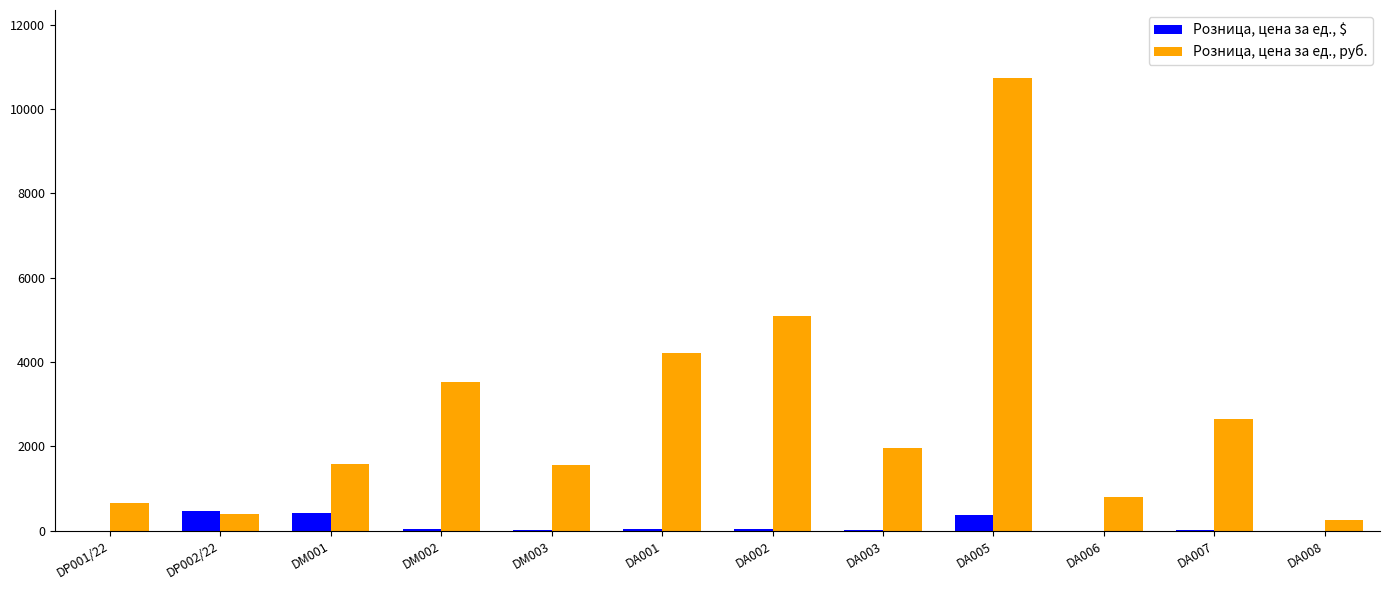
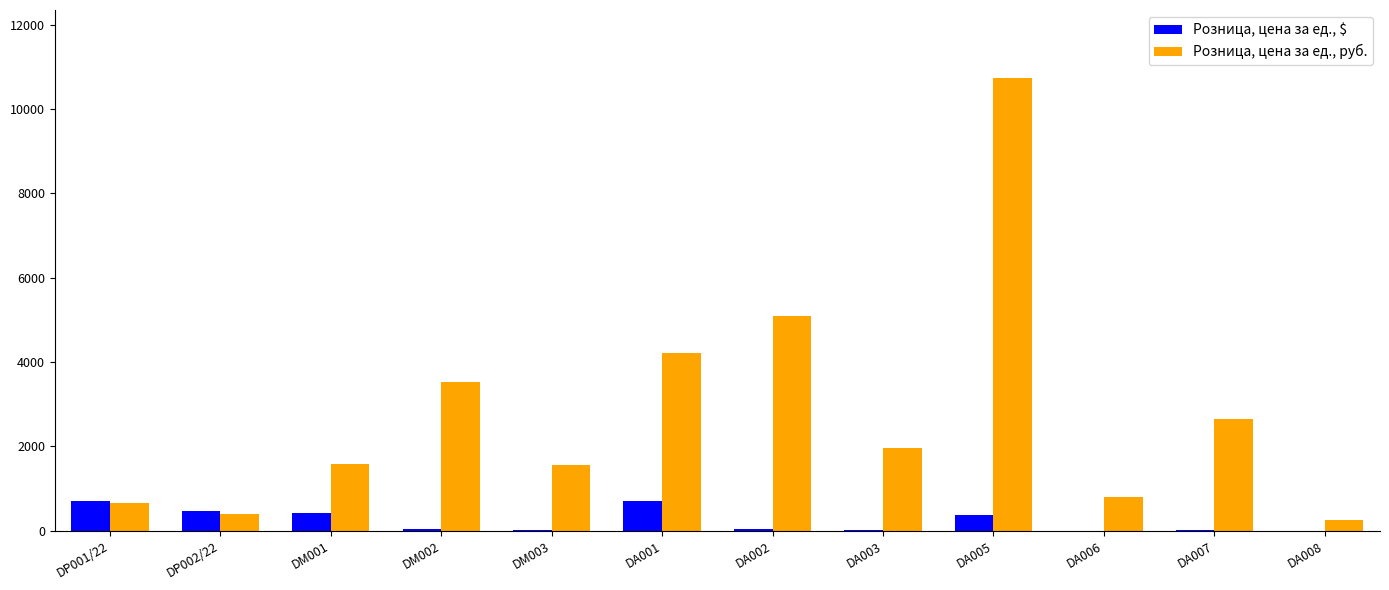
  {
    "Розница, цена за ед., $": {
-     "DP001/22": 0,
+     "DP001/22": 700,
      "DP002/22": 500,
      "DM001": 400,
-     "DA001": 0,
+     "DA001": 700,
      "DA005": 400
    },
    "Розница, цена за ед., руб.": {
      "DP001/22": 700,
      "DP002/22": 400,
      "DM001": 1600,
      "DM002": 3500,
      "DM003": 1600,
      "DA001": 4200,
      "DA002": 5100,
      "DA003": 2000,
      "DA005": 10700,
      "DA006": 800,
      "DA007": 2600,
      "DA008": 200
    }
  }
